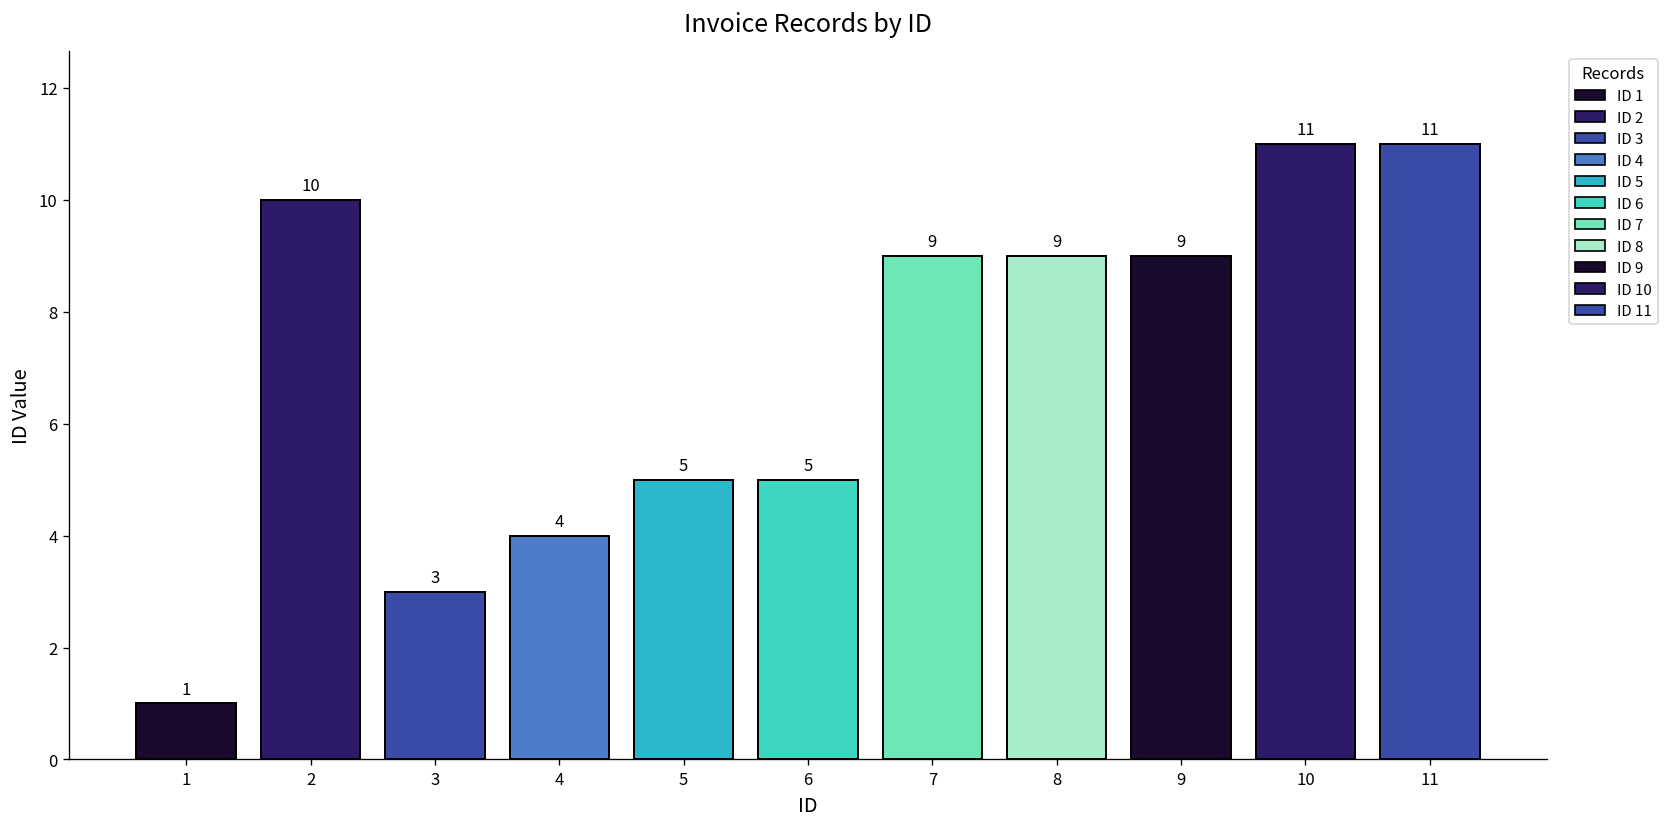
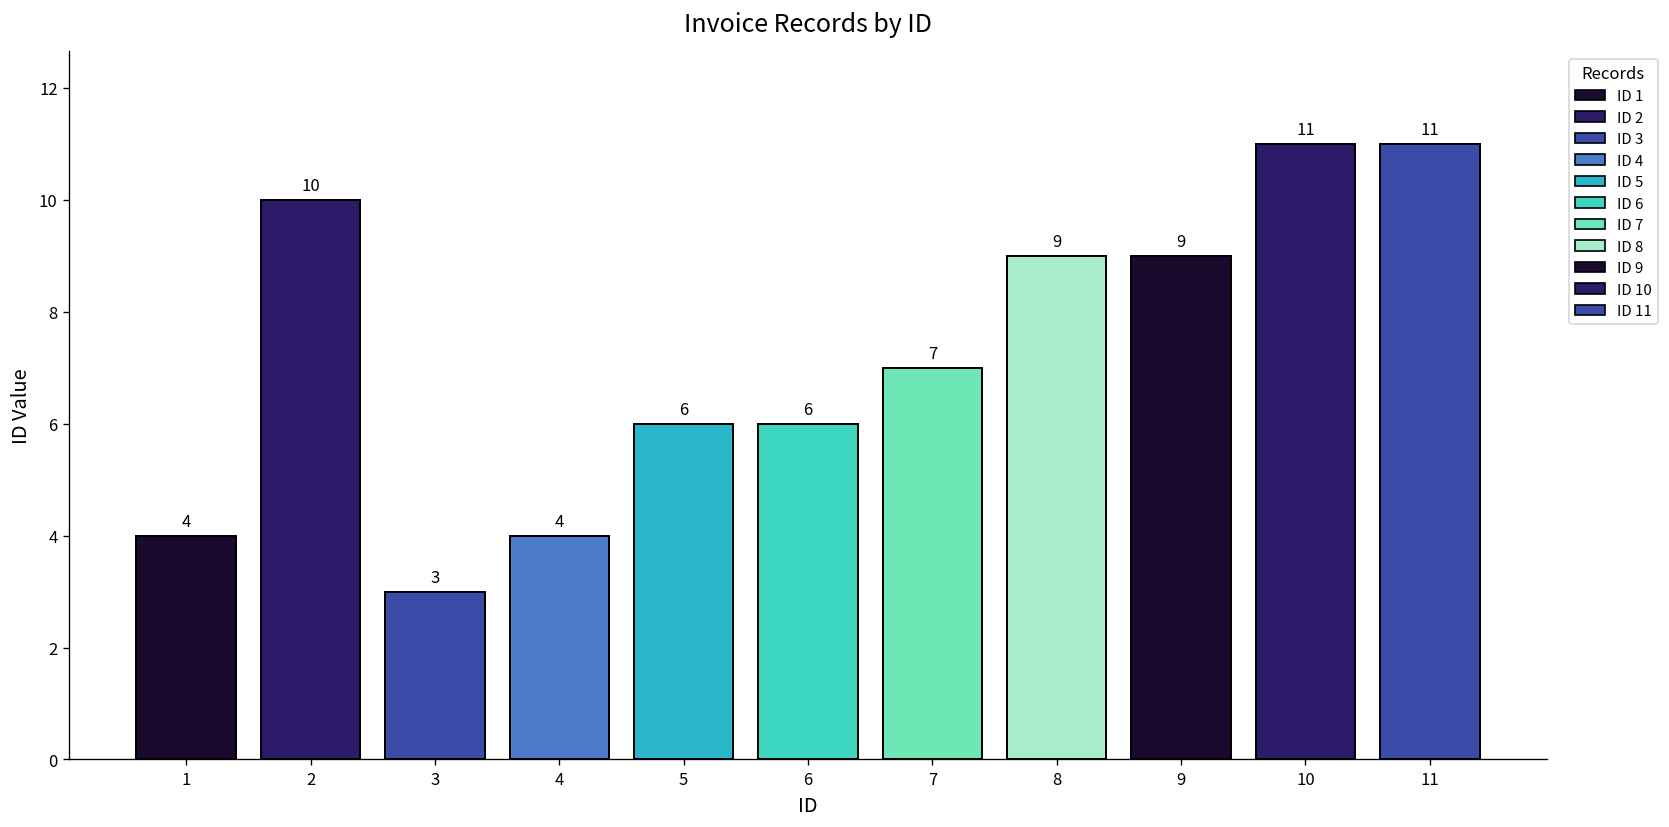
  {
-   "1": 1,
+   "1": 4,
    "2": 10,
    "3": 3,
    "4": 4,
-   "5": 5,
-   "6": 5,
-   "7": 9,
+   "5": 6,
+   "6": 6,
+   "7": 7,
    "8": 9,
    "9": 9,
    "10": 11,
    "11": 11
  }
